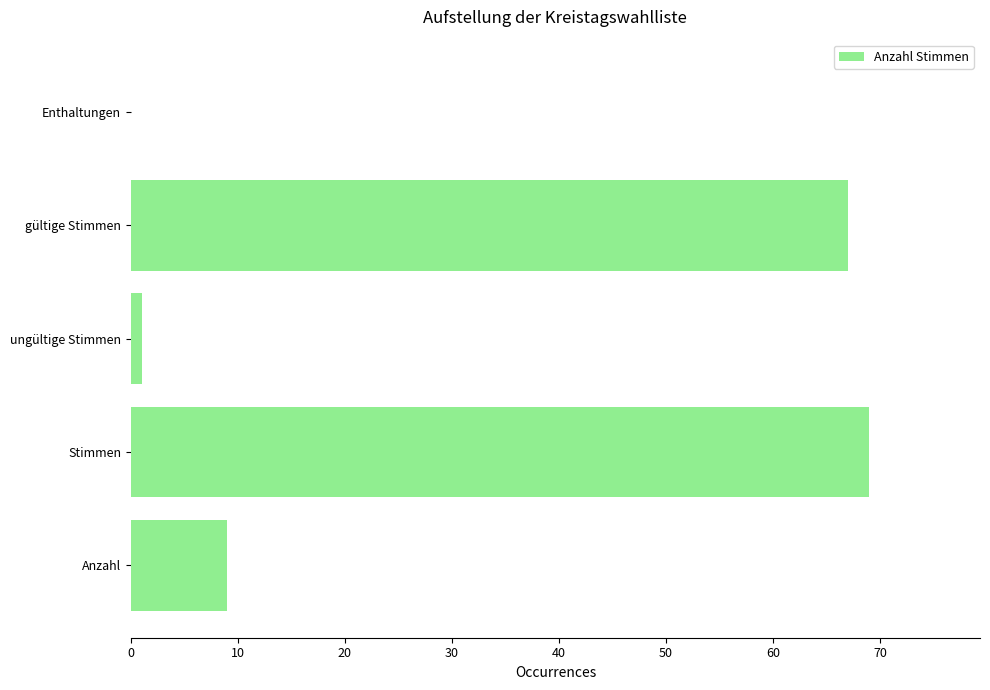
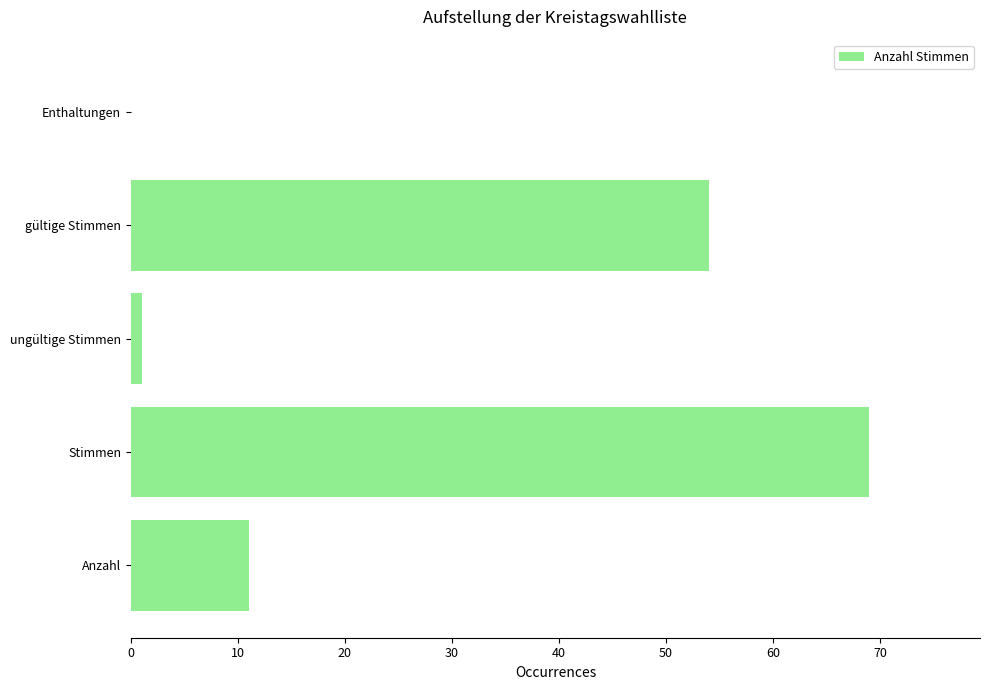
  {
    "Enthaltungen": 0,
-   "gültige Stimmen": 67,
+   "gültige Stimmen": 54,
    "ungültige Stimmen": 1,
    "Stimmen": 69,
-   "Anzahl": 9
+   "Anzahl": 11
  }
